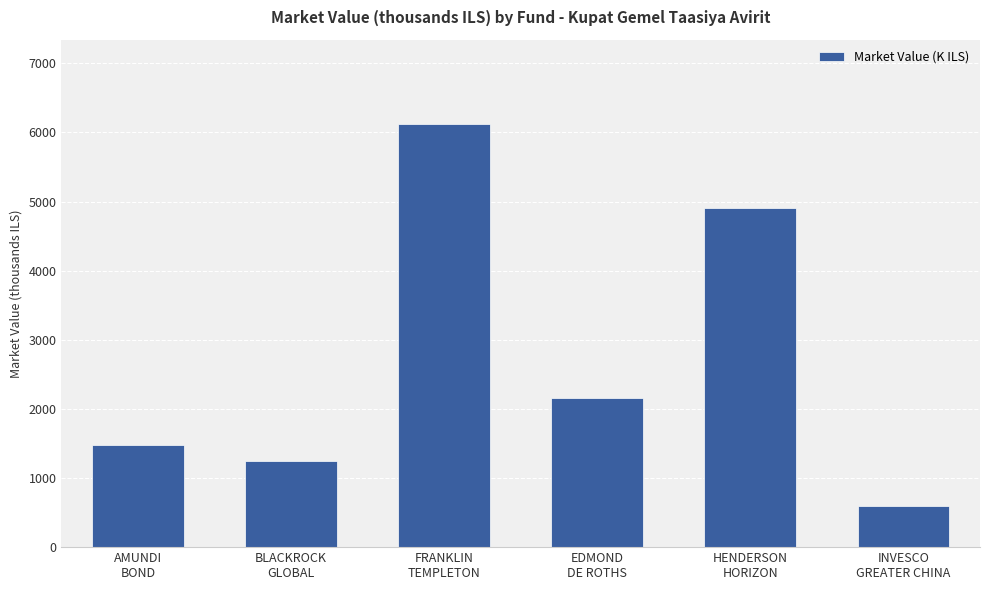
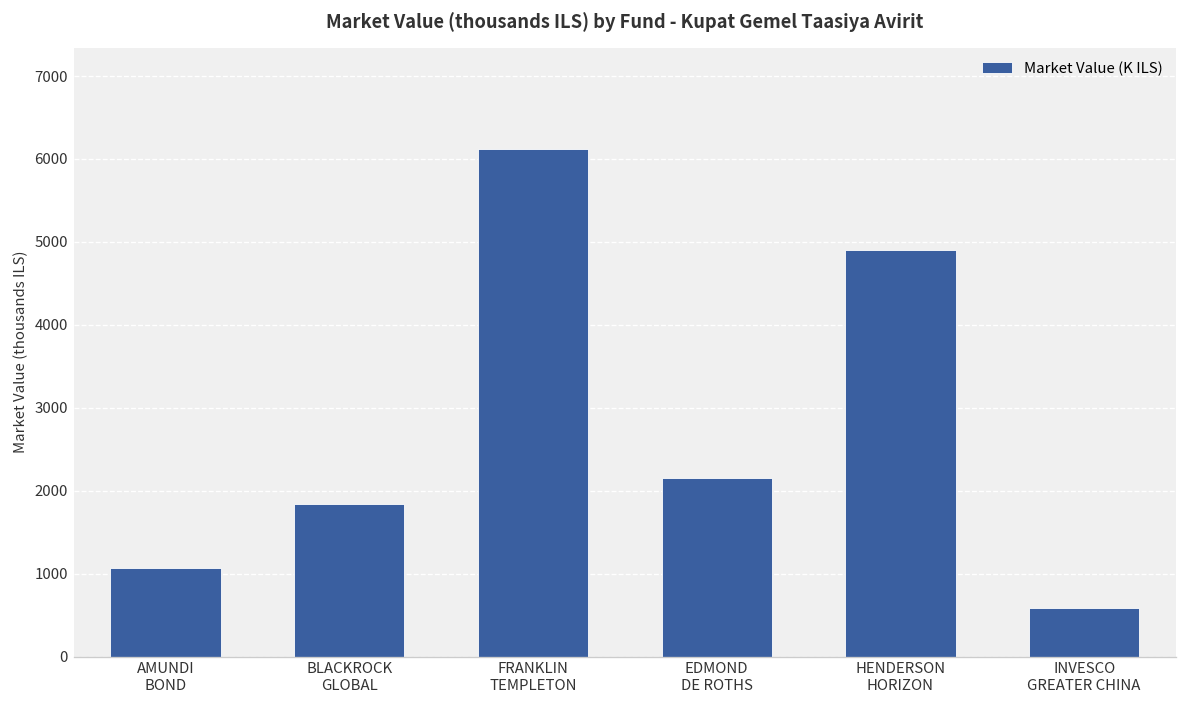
  {
-   "AMUNDI BOND": 1500,
-   "BLACKROCK GLOBAL": 1200,
+   "AMUNDI BOND": 1100,
+   "BLACKROCK GLOBAL": 1800,
    "FRANKLIN TEMPLETON": 6100,
    "EDMOND DE ROTHS": 2200,
    "HENDERSON HORIZON": 4900,
    "INVESCO GREATER CHINA": 600
  }
